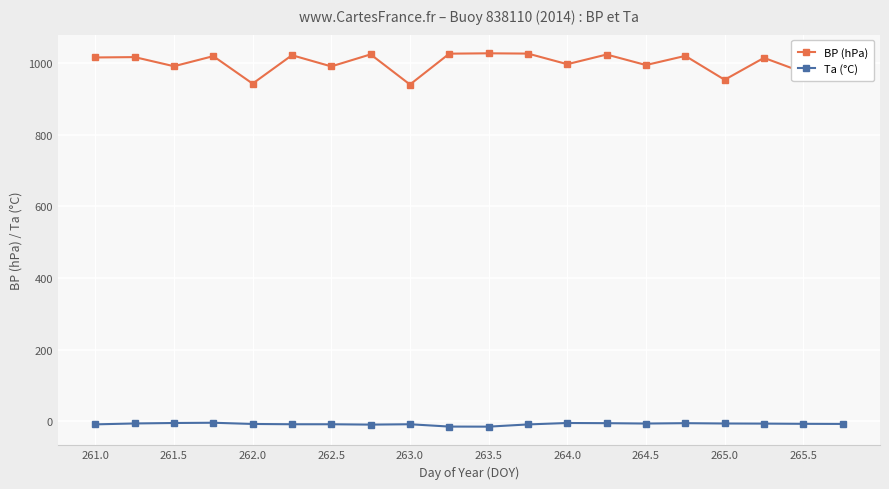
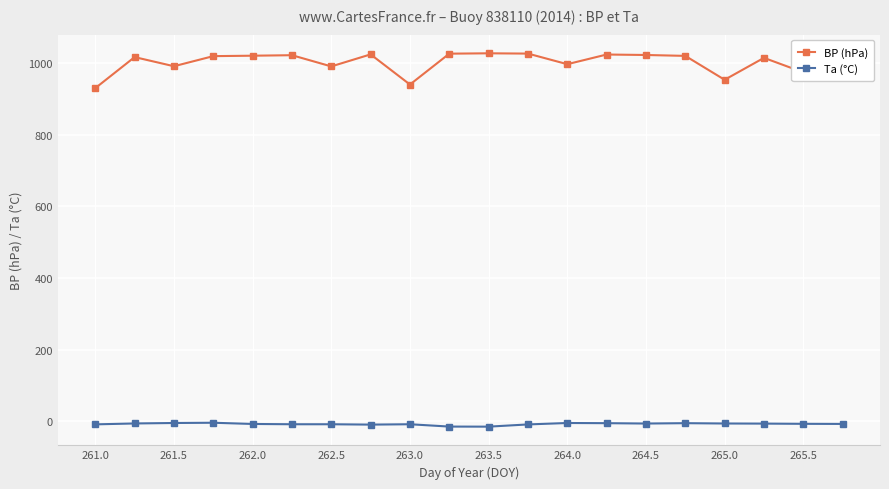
  {
    "BP (hPa)": {
-     "261.0": 1020,
+     "261.0": 930,
      "261.5": 990,
-     "262.0": 940,
+     "262.0": 1020,
      "262.5": 990,
      "263.0": 940,
      "263.5": 1030,
      "264.0": 1000,
-     "264.5": 990,
+     "264.5": 1020,
      "265.0": 950
    },
    "Ta (°C)": {
      "261.0": -10,
      "261.5": 0,
      "262.0": -10,
      "262.5": -10,
      "263.0": -10,
      "263.5": -10,
      "264.0": 0,
      "264.5": -10,
      "265.0": -10,
      "265.5": -10
    }
  }
